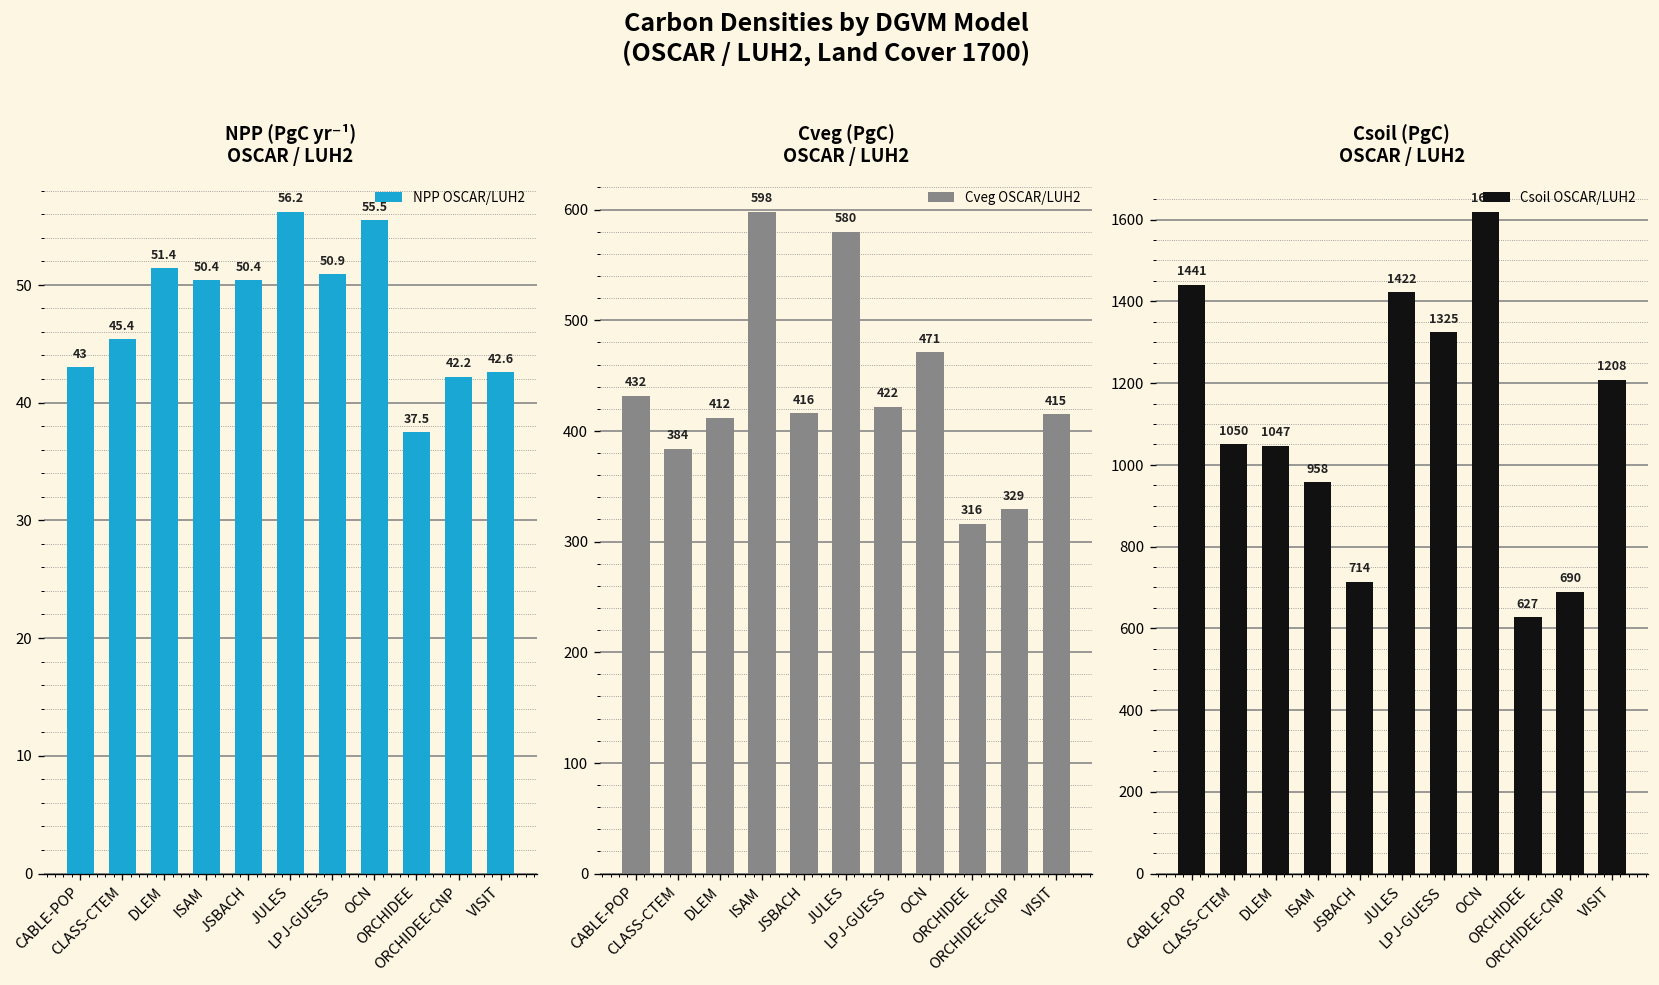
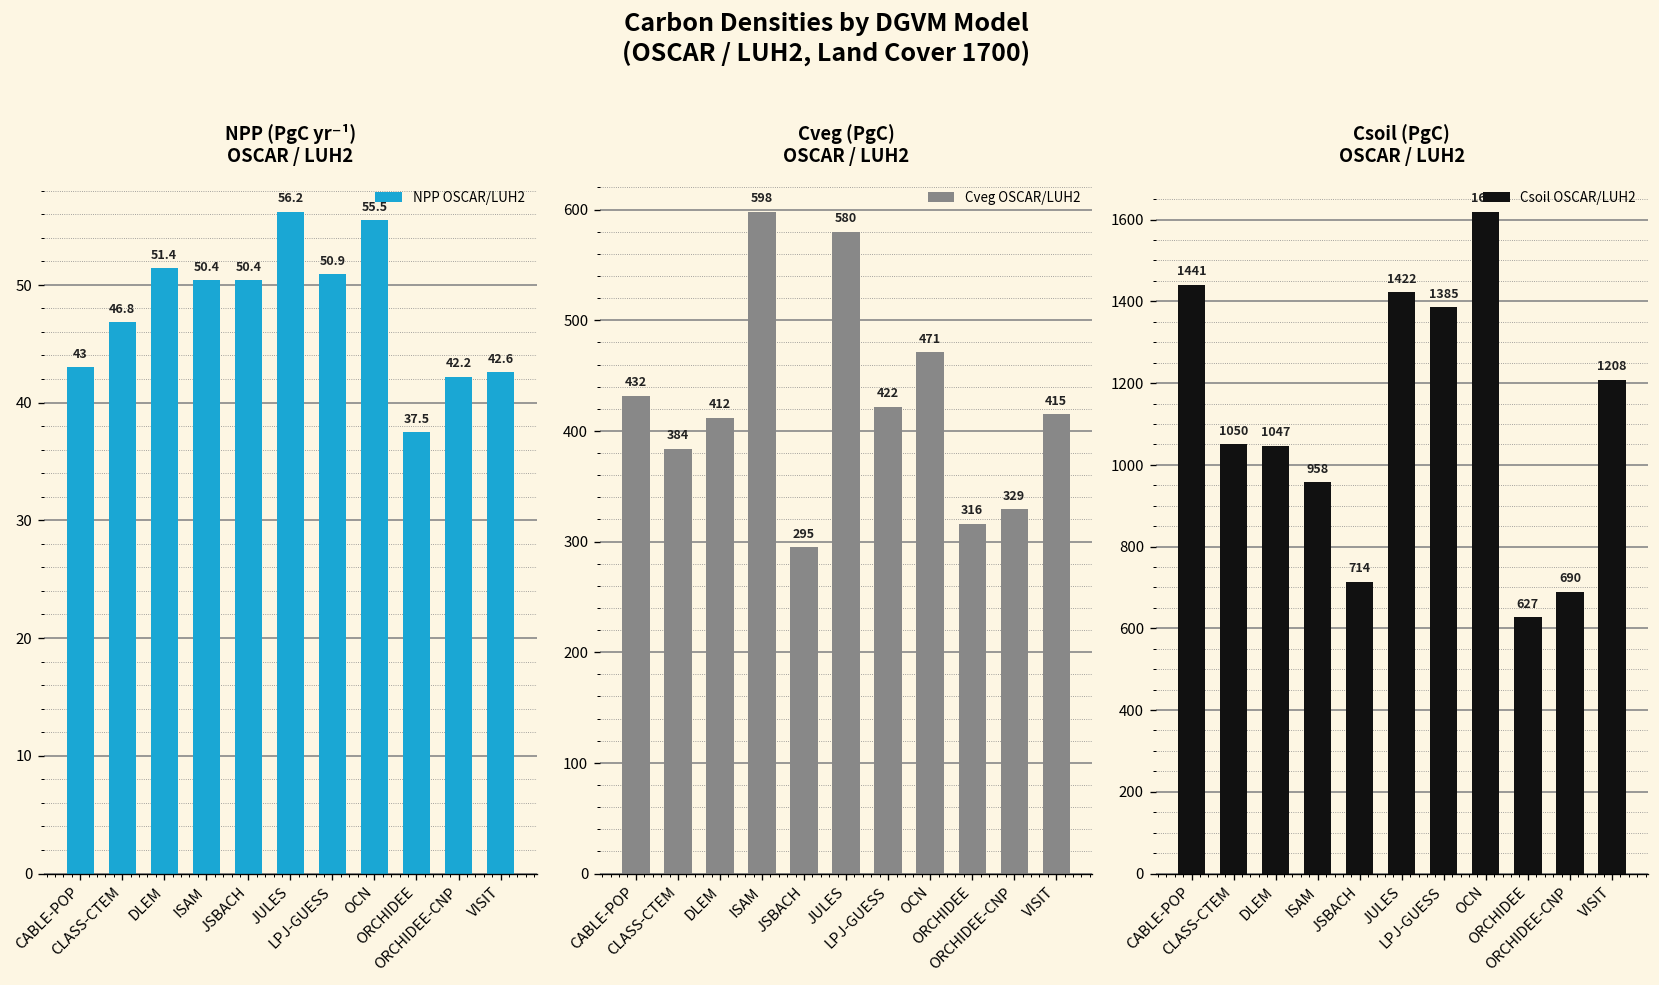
  {
    "NPP (PgC yr⁻¹) OSCAR / LUH2": {
      "CABLE-POP": 43,
-     "CLASS-CTEM": 45.4,
+     "CLASS-CTEM": 46.8,
      "DLEM": 51.4,
      "ISAM": 50.4,
      "JSBACH": 50.4,
      "JULES": 56.2,
      "LPJ-GUESS": 50.9,
      "OCN": 55.5,
      "ORCHIDEE": 37.5,
      "ORCHIDEE-CNP": 42.2,
      "VISIT": 42.6
    },
    "Cveg (PgC) OSCAR / LUH2": {
      "CABLE-POP": 432,
      "CLASS-CTEM": 384,
      "DLEM": 412,
      "ISAM": 598,
-     "JSBACH": 416,
+     "JSBACH": 295,
      "JULES": 580,
      "LPJ-GUESS": 422,
      "OCN": 471,
      "ORCHIDEE": 316,
      "ORCHIDEE-CNP": 329,
      "VISIT": 415
    },
    "Csoil (PgC) OSCAR / LUH2": {
      "CABLE-POP": 1441,
      "CLASS-CTEM": 1050,
      "DLEM": 1047,
      "ISAM": 958,
      "JSBACH": 714,
      "JULES": 1422,
-     "LPJ-GUESS": 1325,
+     "LPJ-GUESS": 1385,
      "OCN": 1619,
      "ORCHIDEE": 627,
      "ORCHIDEE-CNP": 690,
      "VISIT": 1208
    }
  }
